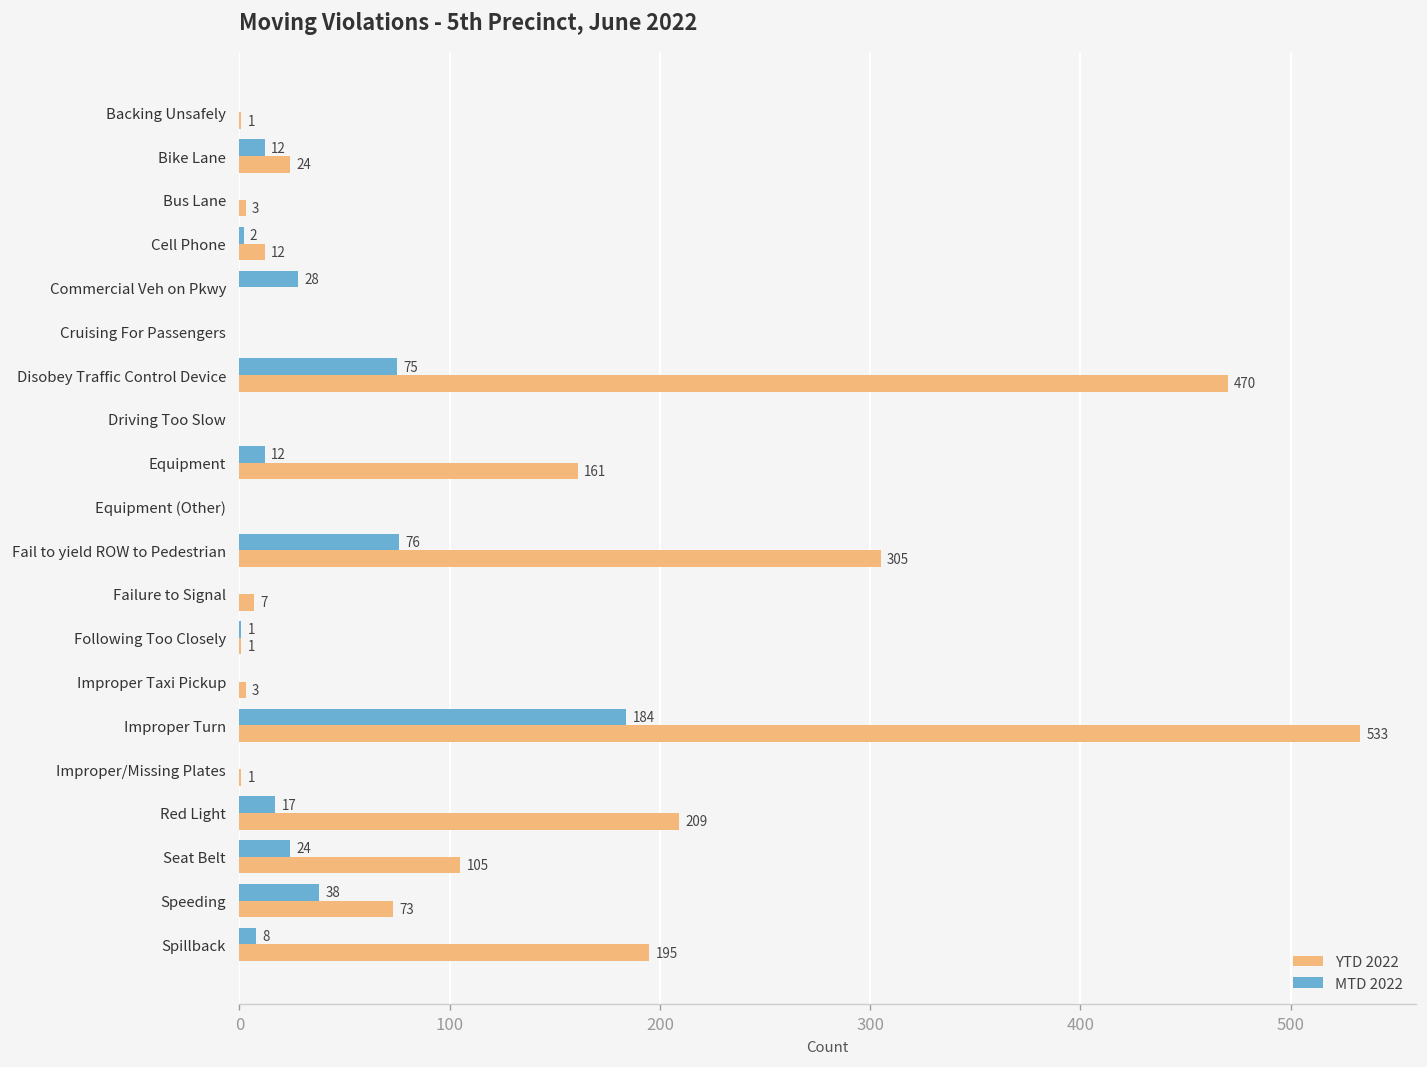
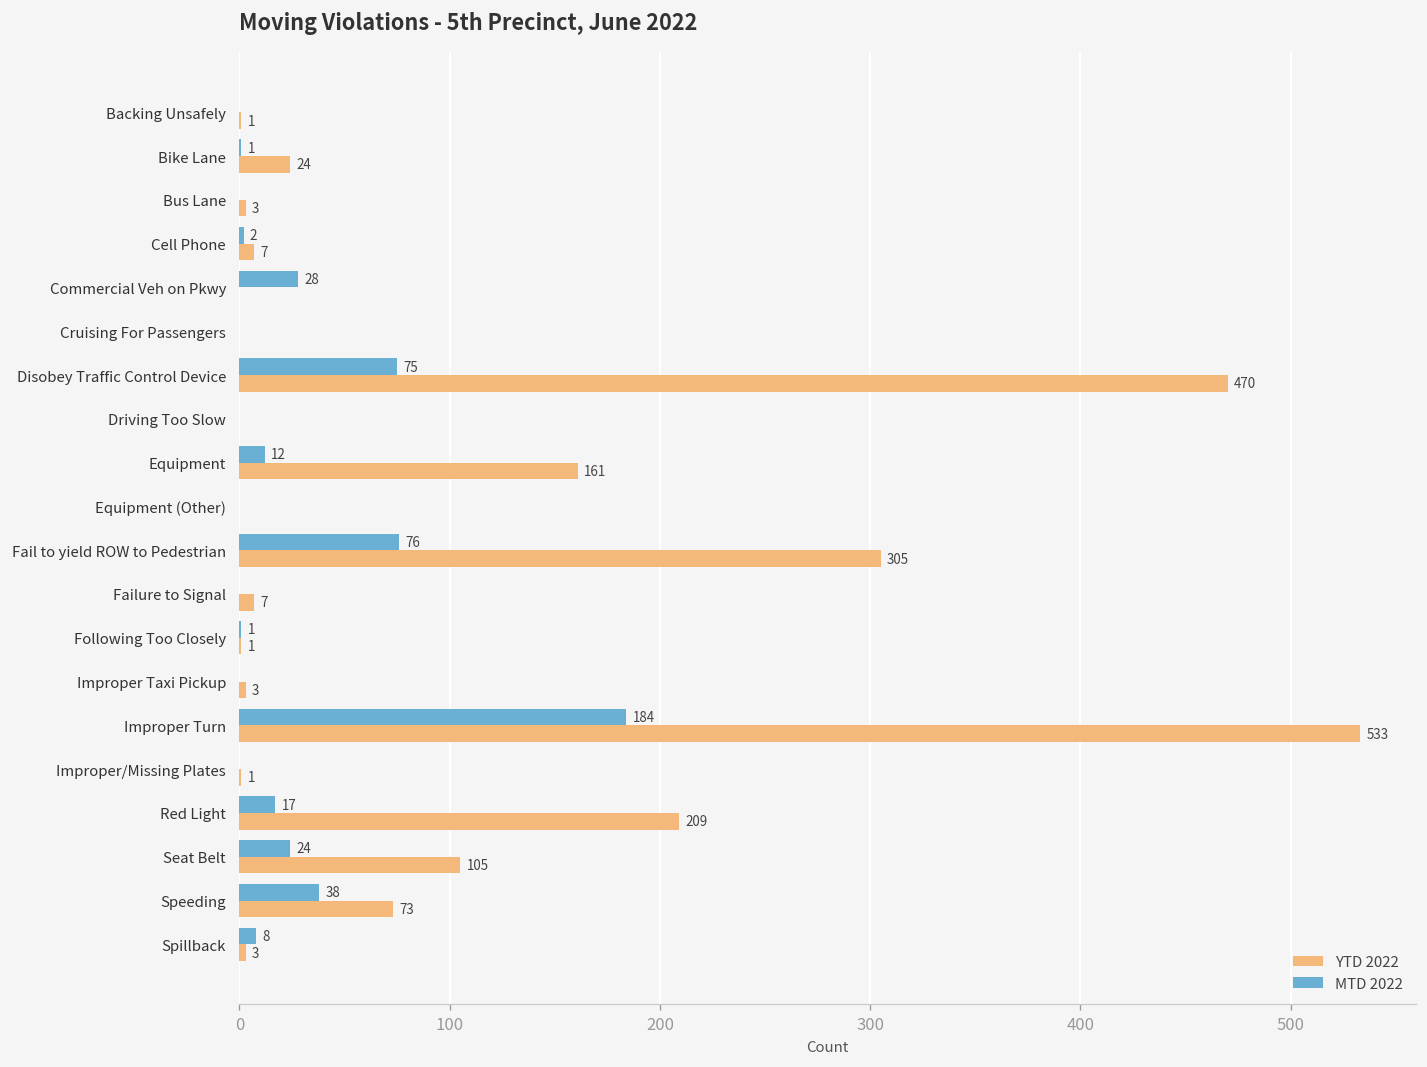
  {
    "YTD 2022": {
      "Backing Unsafely": 1,
      "Bike Lane": 24,
      "Bus Lane": 3,
-     "Cell Phone": 12,
+     "Cell Phone": 7,
      "Disobey Traffic Control Device": 470,
      "Equipment": 161,
      "Fail to yield ROW to Pedestrian": 305,
      "Failure to Signal": 7,
      "Following Too Closely": 1,
      "Improper Taxi Pickup": 3,
      "Improper Turn": 533,
      "Improper/Missing Plates": 1,
      "Red Light": 209,
      "Seat Belt": 105,
      "Speeding": 73,
-     "Spillback": 195
+     "Spillback": 3
    },
    "MTD 2022": {
-     "Bike Lane": 12,
+     "Bike Lane": 1,
      "Cell Phone": 2,
      "Commercial Veh on Pkwy": 28,
      "Disobey Traffic Control Device": 75,
      "Equipment": 12,
      "Fail to yield ROW to Pedestrian": 76,
      "Following Too Closely": 1,
      "Improper Turn": 184,
      "Red Light": 17,
      "Seat Belt": 24,
      "Speeding": 38,
      "Spillback": 8
    }
  }
